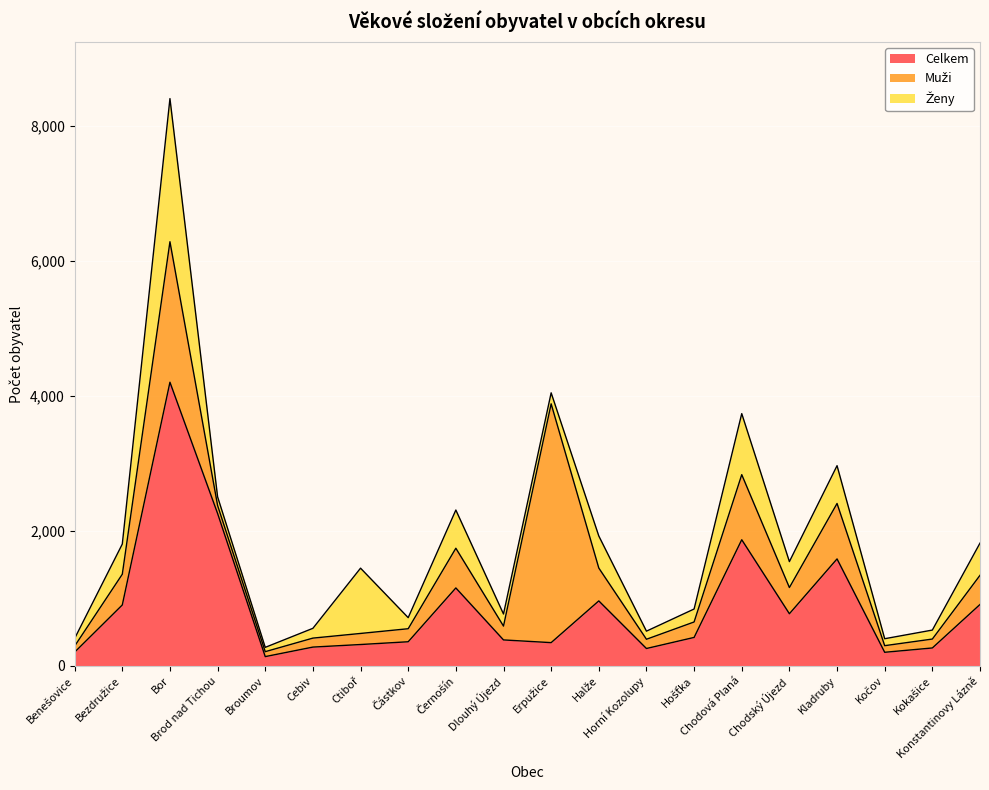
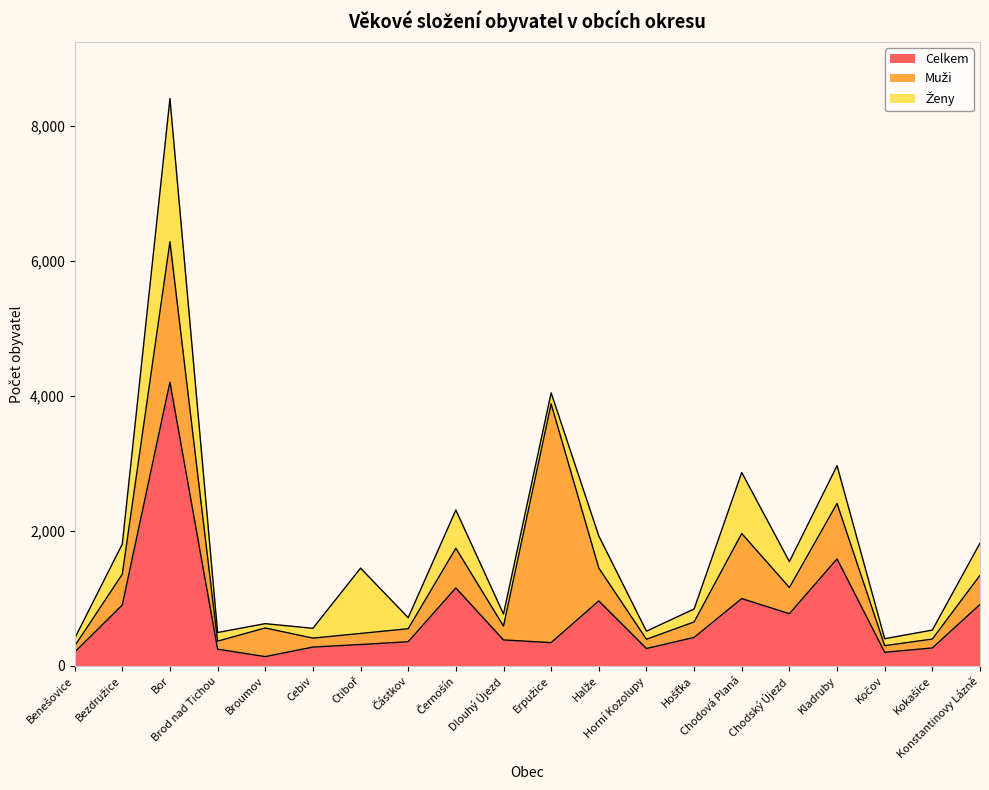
  {
    "Celkem": {
      "Benešovice": "200",
      "Bezdružice": "900",
      "Bor": "4,200",
-     "Brod nad Tichou": "2,300",
+     "Brod nad Tichou": "200",
      "Broumov": "100",
      "Cebiv": "300",
      "Ctiboř": "300",
      "Částkov": "400",
      "Černošín": "1,200",
      "Dlouhý Újezd": "400",
      "Erpužice": "300",
      "Halže": "1,000",
      "Horní Kozolupy": "300",
      "Hošťka": "400",
-     "Chodová Planá": "1,900",
+     "Chodová Planá": "1,000",
      "Chodský Újezd": "800",
      "Kladruby": "1,600",
      "Kočov": "200",
      "Kokašice": "300",
      "Konstantinovy Lázně": "900"
    },
    "Muži": {
      "Benešovice": "100",
      "Bezdružice": "500",
      "Bor": "2,100",
      "Brod nad Tichou": "100",
-     "Broumov": "100",
+     "Broumov": "400",
      "Cebiv": "100",
      "Ctiboř": "200",
      "Částkov": "200",
      "Černošín": "600",
      "Dlouhý Újezd": "200",
      "Erpužice": "3,500",
      "Halže": "500",
      "Horní Kozolupy": "100",
      "Hošťka": "200",
      "Chodová Planá": "1,000",
      "Chodský Újezd": "400",
      "Kladruby": "800",
      "Kočov": "100",
      "Kokašice": "100",
      "Konstantinovy Lázně": "400"
    },
    "Ženy": {
      "Benešovice": "100",
      "Bezdružice": "400",
      "Bor": "2,100",
      "Brod nad Tichou": "100",
      "Broumov": "100",
      "Cebiv": "100",
      "Ctiboř": "1,000",
      "Částkov": "200",
      "Černošín": "600",
      "Dlouhý Újezd": "200",
      "Erpužice": "200",
      "Halže": "500",
      "Horní Kozolupy": "100",
      "Hošťka": "200",
      "Chodová Planá": "900",
      "Chodský Újezd": "400",
      "Kladruby": "600",
      "Kočov": "100",
      "Kokašice": "100",
      "Konstantinovy Lázně": "500"
    }
  }
